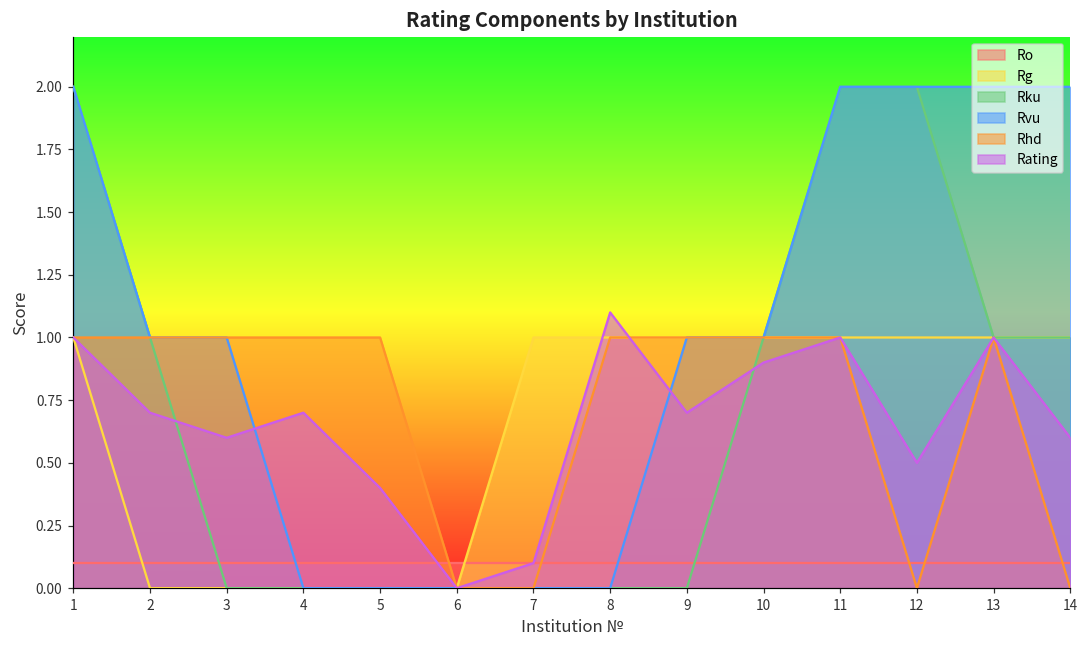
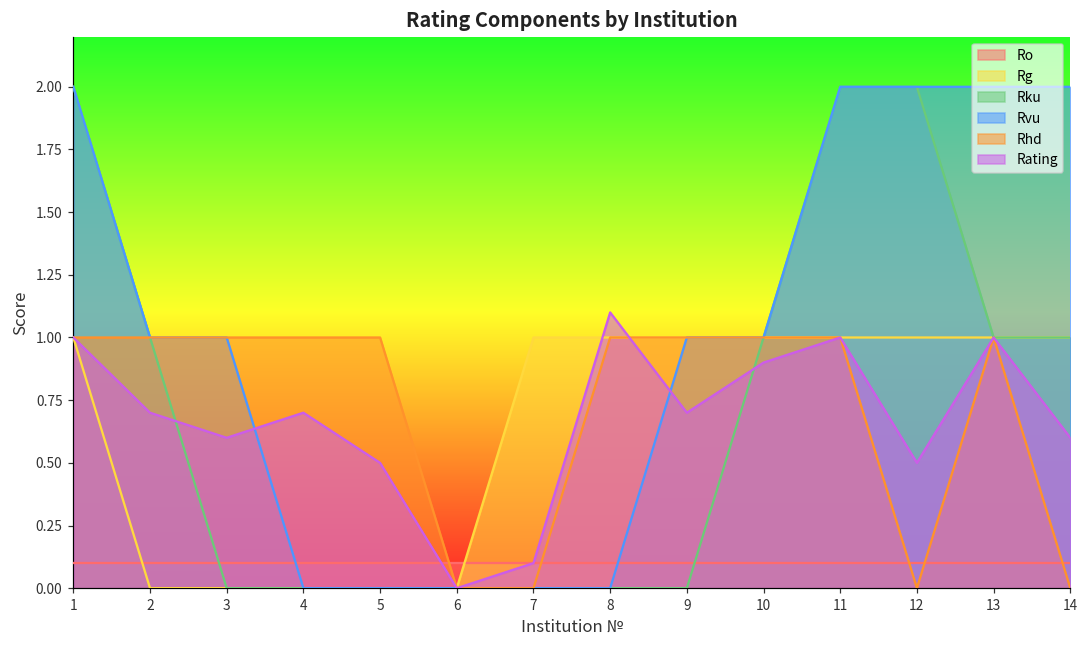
  {
    "Ro": {
      "1": 0.1,
      "2": 0.1,
      "3": 0.1,
      "4": 0.1,
      "5": 0.1,
      "6": 0.1,
      "8": 0.1,
      "9": 0.1,
      "10": 0.1,
      "11": 0.1,
      "12": 0.1,
      "13": 0.1,
      "14": 0.1
    },
    "Rg": {
      "2": 0.0,
      "7": 1.0,
      "12": 1.0
    },
    "Rku": {
      "9": 0.0
    },
    "Rvu": {
      "14": 2.0
    },
    "Rhd": {
      "4": 1.0,
      "5": 1.0,
      "12": 0.0,
      "14": 0.0
    },
    "Rating": {
      "2": 0.7,
      "3": 0.6,
      "4": 0.7,
-     "5": 0.4,
+     "5": 0.5,
      "8": 1.1,
      "9": 0.7,
      "10": 0.9,
      "12": 0.5,
      "14": 0.6
    }
  }
